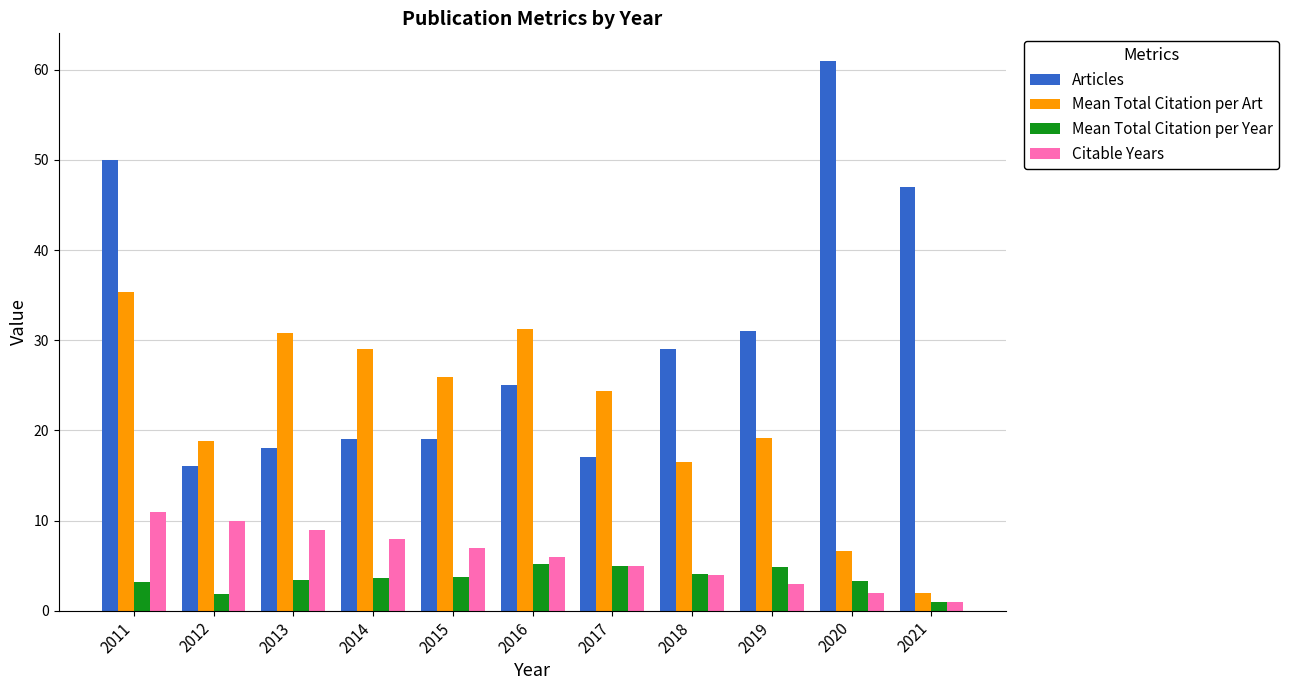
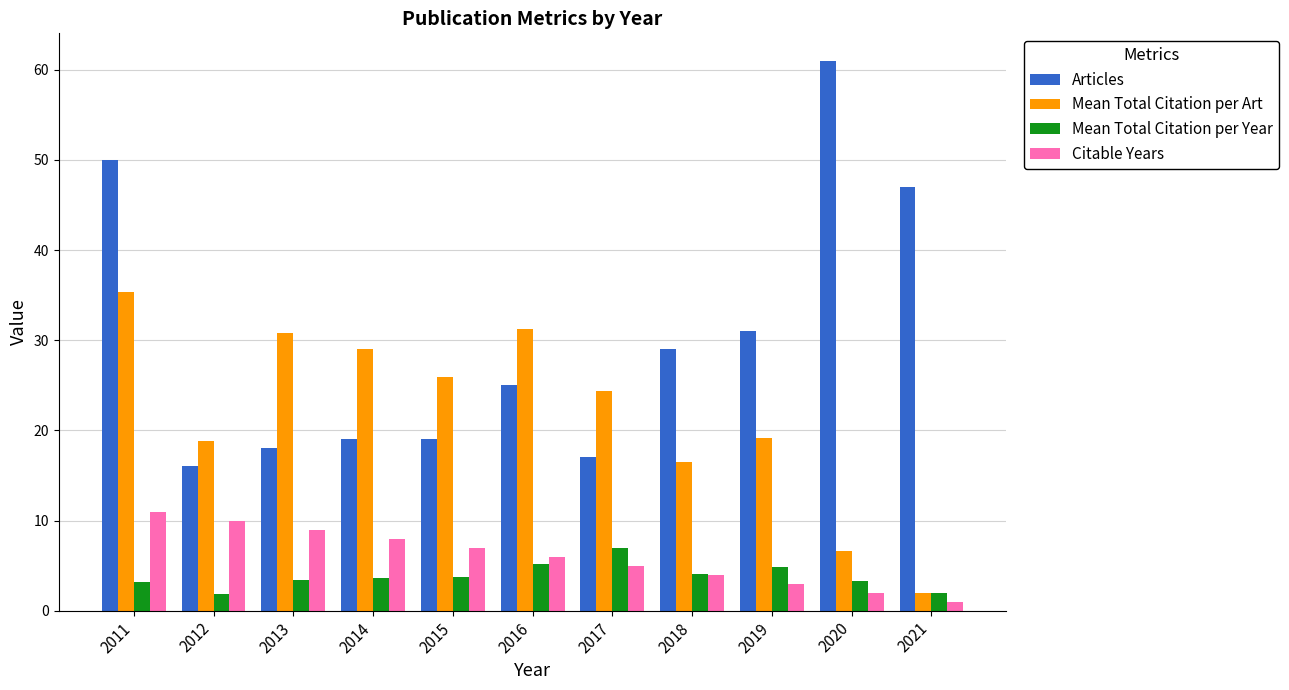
  {
    "Articles": {
      "2011": 50,
      "2012": 16,
      "2013": 18,
      "2014": 19,
      "2015": 19,
      "2016": 25,
      "2017": 17,
      "2018": 29,
      "2019": 31,
      "2020": 61,
      "2021": 47
    },
    "Mean Total Citation per Art": {
      "2011": 35,
      "2012": 19,
      "2013": 31,
      "2014": 29,
      "2015": 26,
      "2016": 31,
      "2017": 24,
      "2018": 17,
      "2019": 19,
      "2020": 7,
      "2021": 2
    },
    "Mean Total Citation per Year": {
      "2011": 3,
      "2012": 2,
      "2013": 3,
      "2014": 4,
      "2015": 4,
      "2016": 5,
-     "2017": 5,
+     "2017": 7,
      "2018": 4,
      "2019": 5,
      "2020": 3,
-     "2021": 1
+     "2021": 2
    },
    "Citable Years": {
      "2011": 11,
      "2012": 10,
      "2013": 9,
      "2014": 8,
      "2015": 7,
      "2016": 6,
      "2017": 5,
      "2018": 4,
      "2019": 3,
      "2020": 2,
      "2021": 1
    }
  }
